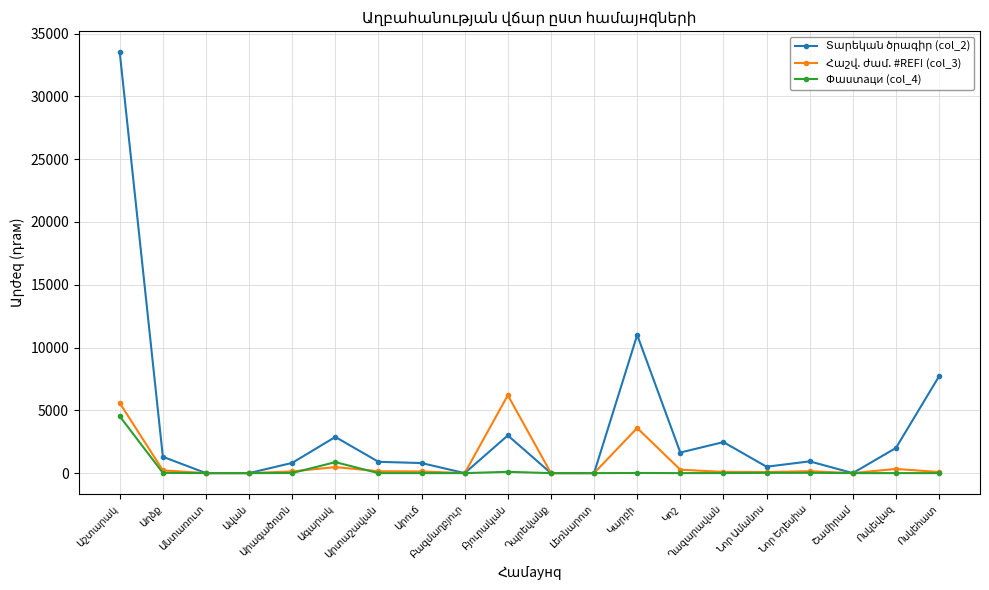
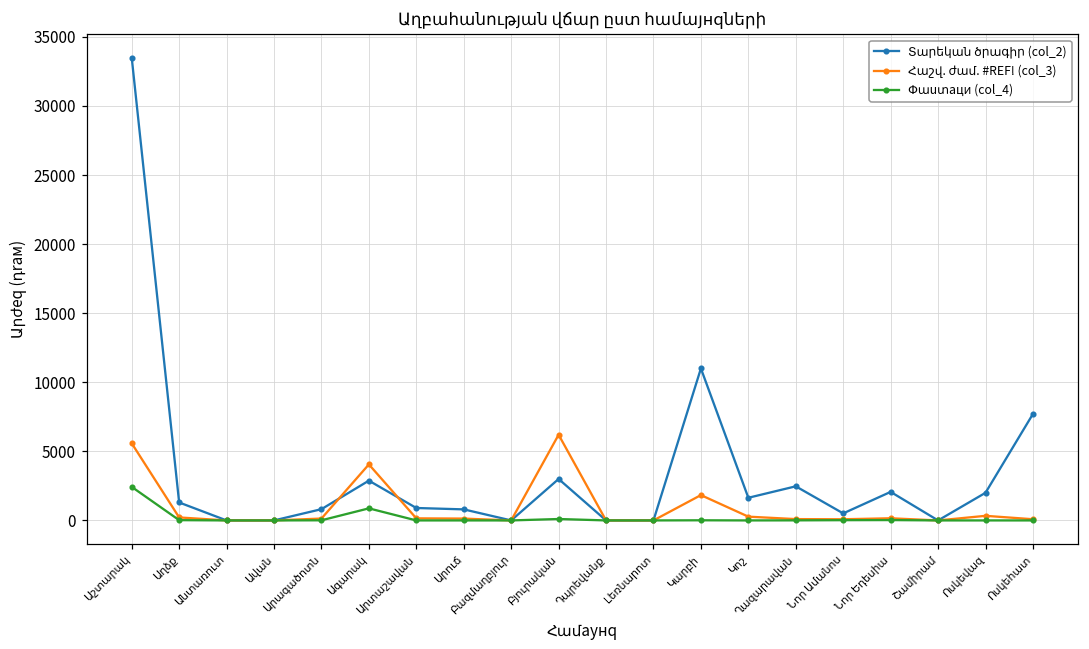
  {
    "Տարեկան ծրագիր (col_2)": {
      "Աշտարակ": 33500,
      "Աղձք": 1300,
      "Արագածոտն": 800,
      "Ագարակ": 2900,
      "Արտաշավան": 900,
      "Արուճ": 800,
      "Բյուրական": 3000,
      "Կարբի": 11000,
      "Կոշ": 1600,
      "Ղազարավան": 2500,
      "Նոր Ամանոս": 500,
-     "Նոր Եդեսիա": 900,
+     "Նոր Եդեսիա": 2100,
      "Ոսկեվազ": 2000,
      "Ոսկեհատ": 7700
    },
    "Հաշվ. ժամ. #REF! (col_3)": {
      "Աշտարակ": 5600,
-     "Ագարակ": 500,
+     "Ագարակ": 4100,
      "Բյուրական": 6200,
-     "Կարբի": 3600,
+     "Կարբի": 1800,
      "Կոշ": 300,
      "Ոսկեվազ": 300
    },
    "Փաuտаци (col_4)": {
-     "Աշտարակ": 4500,
+     "Աշտարակ": 2400,
      "Ագարակ": 900,
      "Բյուրական": 100,
      "Կարբի": 0,
      "Կոշ": 0,
      "Ոսկեվազ": 0
    }
  }
